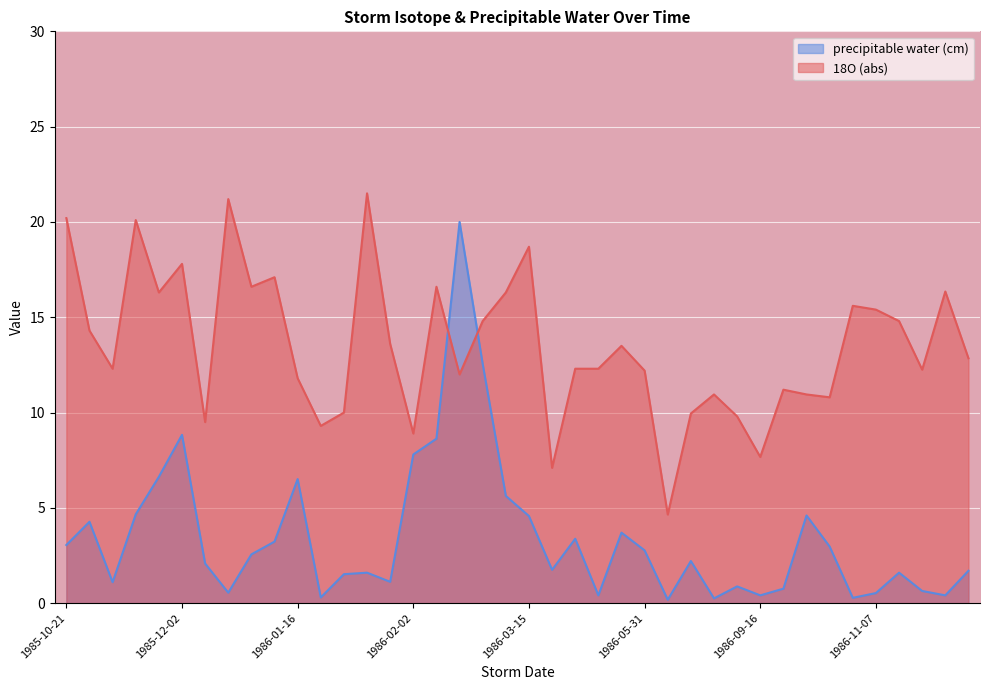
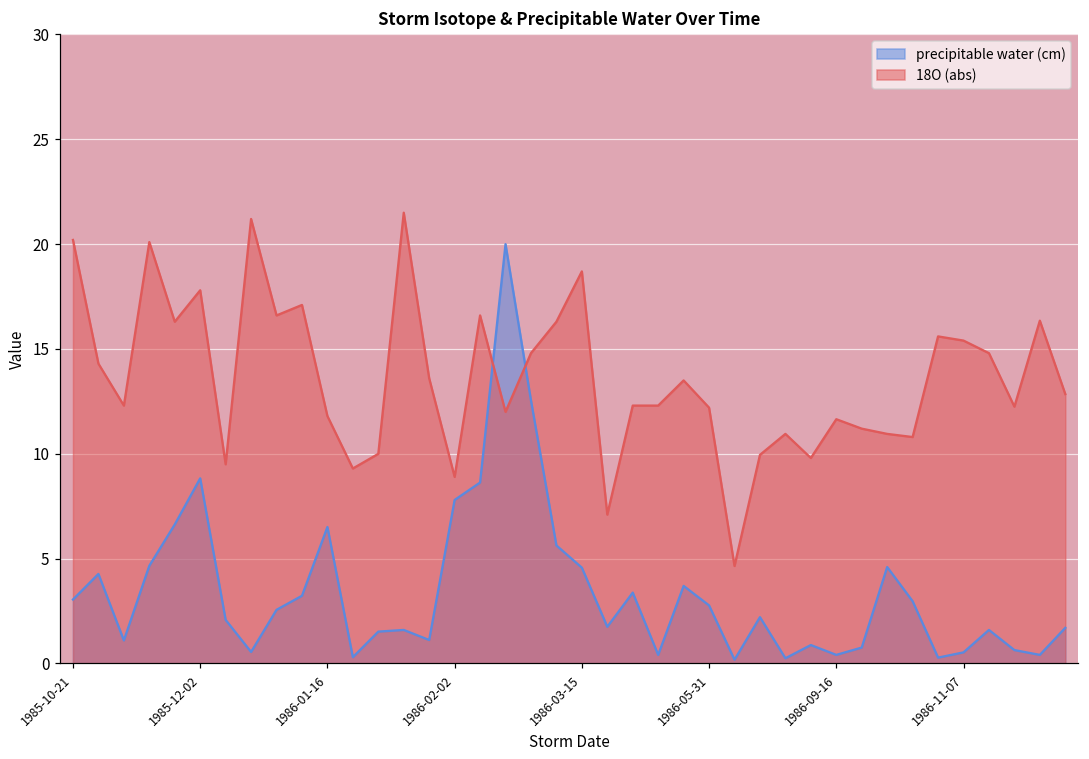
  {
    "precipitable water (cm)": {
      "1985-10-21": 3.1,
      "1985-12-02": 8.8,
      "1986-01-16": 6.5,
      "1986-02-02": 7.8,
      "1986-03-15": 4.6,
      "1986-05-31": 2.8,
      "1986-09-16": 0.4,
      "1986-11-07": 0.5
    },
    "18O (abs)": {
      "1985-10-21": 20.2,
      "1985-12-02": 17.8,
      "1986-01-16": 11.8,
      "1986-02-02": 8.9,
      "1986-03-15": 18.7,
      "1986-05-31": 12.2,
-     "1986-09-16": 7.7,
+     "1986-09-16": 11.7,
      "1986-11-07": 15.4
    }
  }
